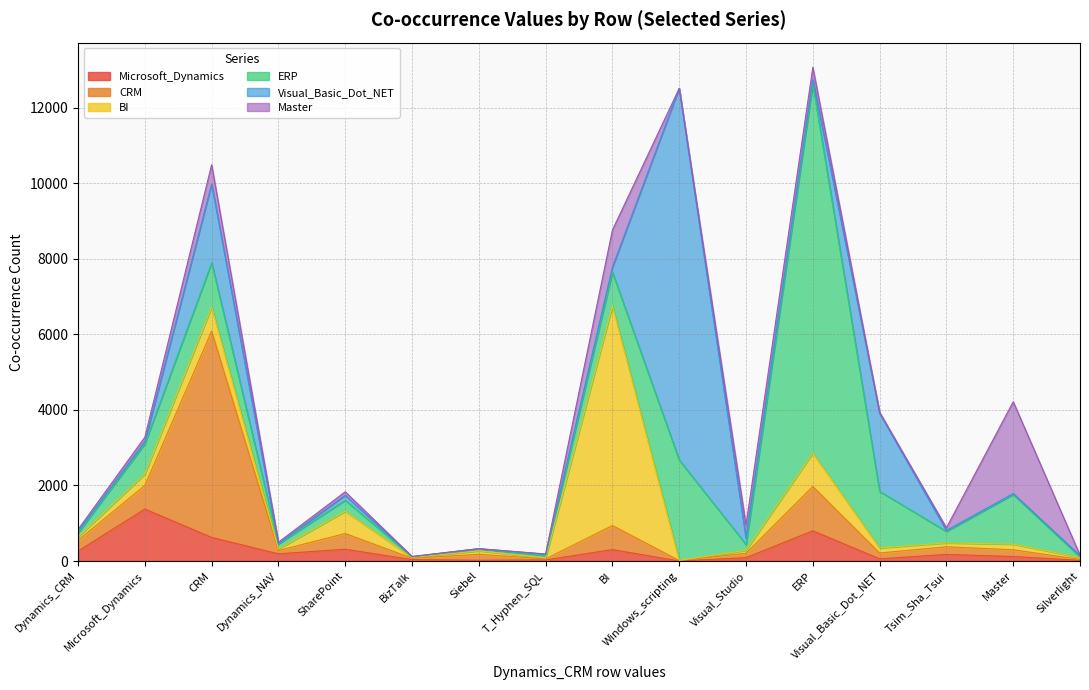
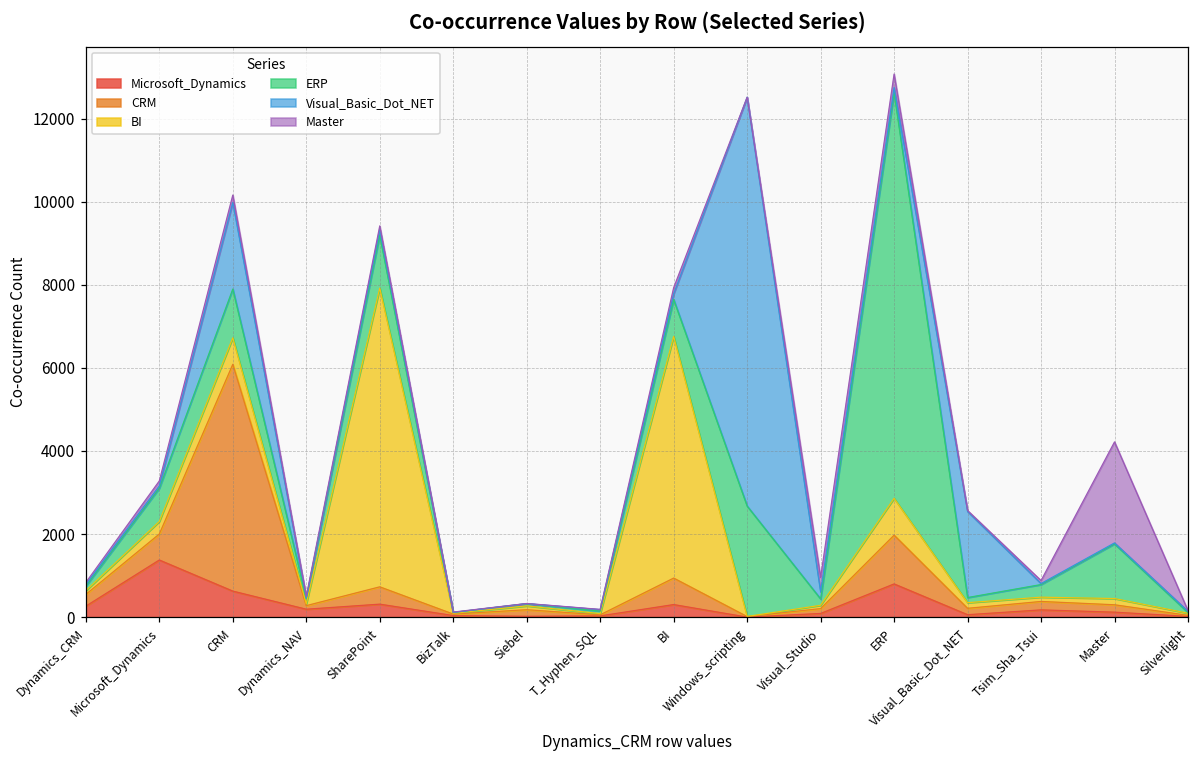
  {
    "BI": {
      "Dynamics_CRM": 100,
      "Microsoft_Dynamics": 300,
      "CRM": 600,
-     "SharePoint": 600,
+     "SharePoint": 7200,
      "BI": 5800,
      "Visual_Studio": 100,
      "ERP": 900,
      "Visual_Basic_Dot_NET": 100,
      "Tsim_Sha_Tsui": 100,
      "Master": 200
    },
    "ERP": {
      "CRM": 1200,
-     "SharePoint": 300,
+     "SharePoint": 1300,
      "BI": 900,
      "Windows_scripting": 2700,
      "Visual_Studio": 200,
      "ERP": 9800,
-     "Visual_Basic_Dot_NET": 1500
+     "Visual_Basic_Dot_NET": 100
    },
    "Visual_Basic_Dot_NET": {
      "CRM": 2100,
      "SharePoint": 100,
      "BI": 100,
      "Visual_Studio": 200,
      "ERP": 100
    },
    "Master": {
      "Microsoft_Dynamics": 100,
-     "CRM": 500,
+     "CRM": 200,
      "SharePoint": 100,
-     "BI": 1000,
+     "BI": 200,
      "Visual_Studio": 400,
      "ERP": 300,
      "Tsim_Sha_Tsui": 100,
      "Master": 2400
    }
  }
